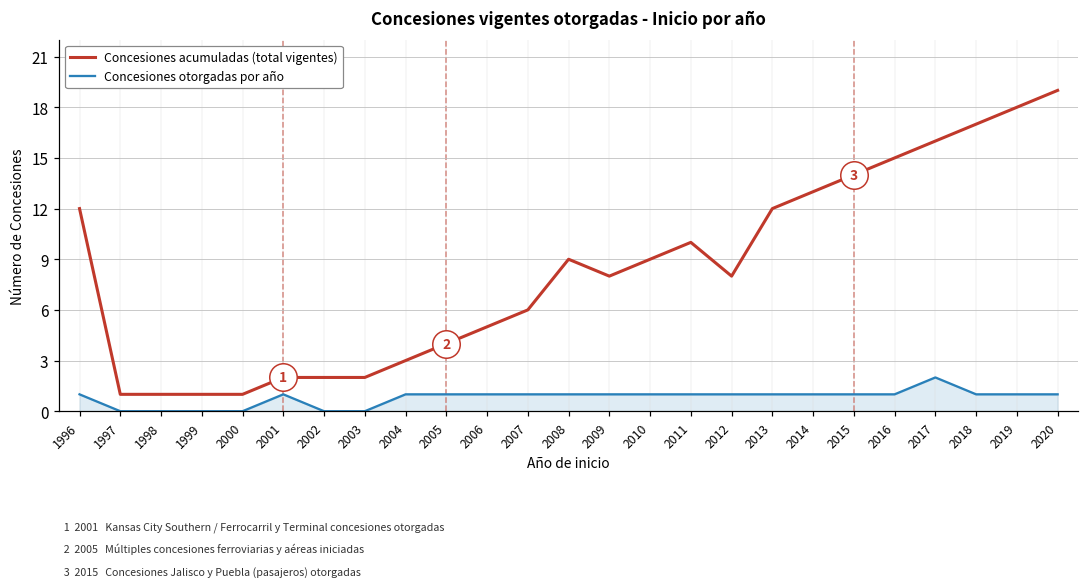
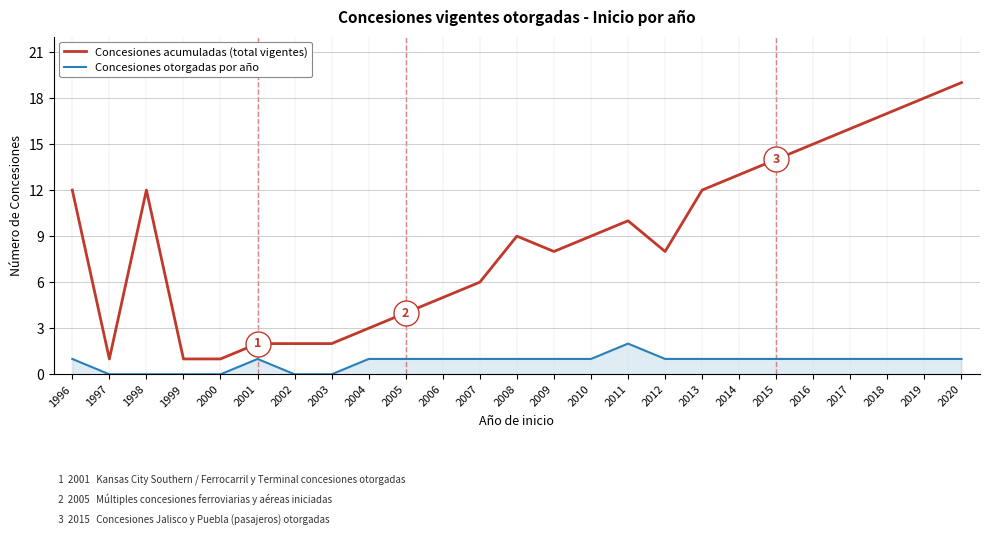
  {
    "Concesiones acumuladas (total vigentes)": {
      "1996": 12,
      "1997": 1,
-     "1998": 1,
+     "1998": 12,
      "1999": 1,
      "2000": 1,
      "2002": 2,
      "2003": 2,
      "2004": 3,
      "2006": 5,
      "2007": 6,
      "2008": 9,
      "2009": 8,
      "2010": 9,
      "2011": 10,
      "2012": 8,
      "2013": 12,
      "2014": 13,
      "2016": 15,
      "2017": 16,
      "2018": 17,
      "2019": 18,
      "2020": 19
    },
    "Concesiones otorgadas por año": {
      "1996": 1,
      "1997": 0,
      "1998": 0,
      "1999": 0,
      "2000": 0,
      "2002": 0,
      "2003": 0,
      "2004": 1,
      "2005": 1,
      "2006": 1,
      "2007": 1,
      "2008": 1,
      "2009": 1,
      "2010": 1,
-     "2011": 1,
+     "2011": 2,
      "2012": 1,
      "2013": 1,
      "2014": 1,
      "2015": 1,
      "2016": 1,
-     "2017": 2,
+     "2017": 1,
      "2018": 1,
      "2019": 1,
      "2020": 1
    }
  }
